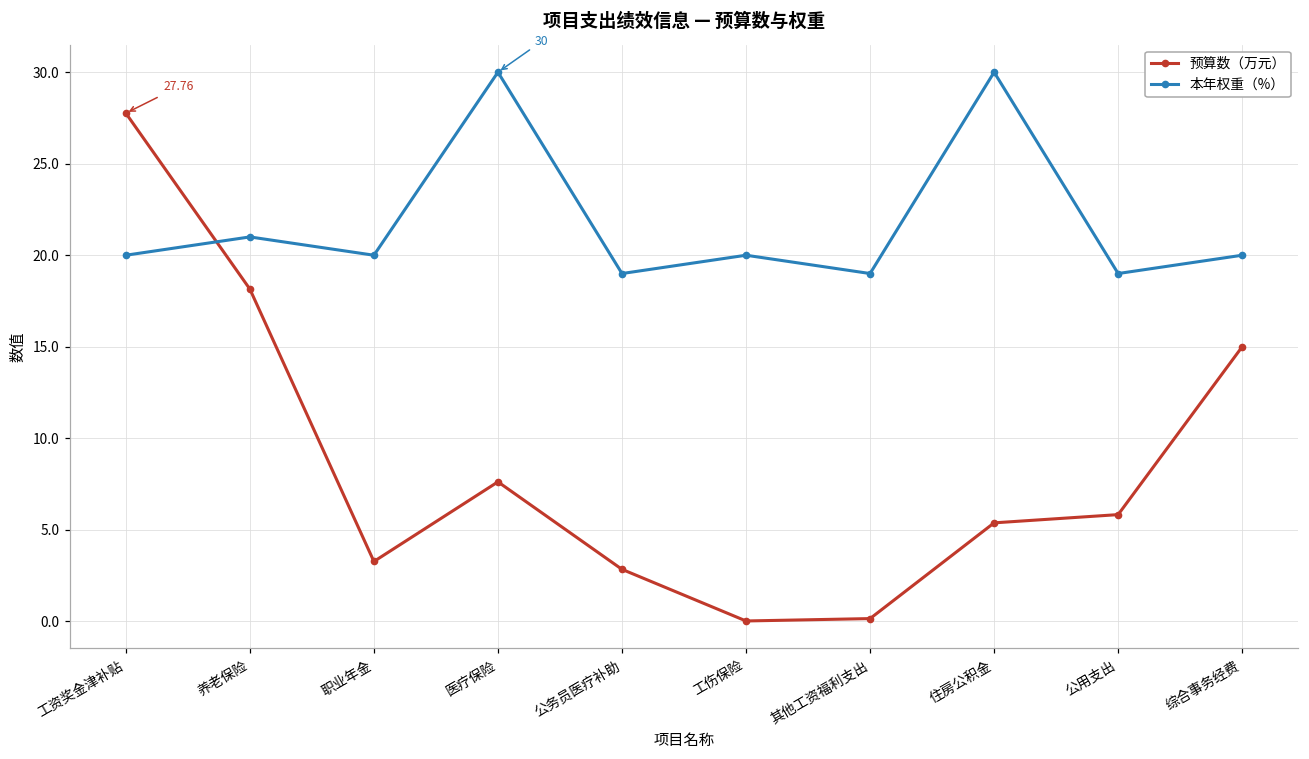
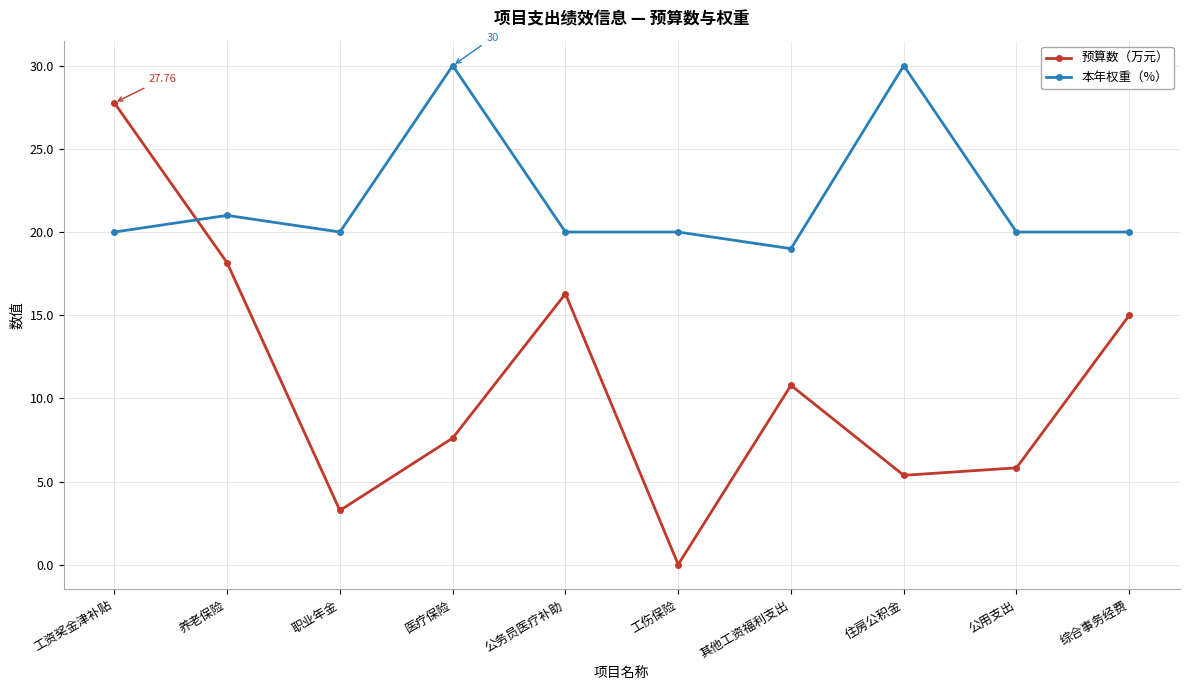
  {
    "预算数（万元）": {
      "养老保险": 18.2,
      "职业年金": 3.3,
      "医疗保险": 7.6,
-     "公务员医疗补助": 2.8,
+     "公务员医疗补助": 16.3,
      "工伤保险": 0.0,
-     "其他工资福利支出": 0.2,
+     "其他工资福利支出": 10.8,
      "住房公积金": 5.4,
      "公用支出": 5.8,
      "综合事务经费": 15.0
    },
    "本年权重（%）": {
      "工资奖金津补贴": 20,
      "养老保险": 21,
      "职业年金": 20,
-     "公务员医疗补助": 19,
+     "公务员医疗补助": 20,
      "工伤保险": 20,
      "其他工资福利支出": 19,
      "住房公积金": 30,
-     "公用支出": 19,
+     "公用支出": 20,
      "综合事务经费": 20
    }
  }
